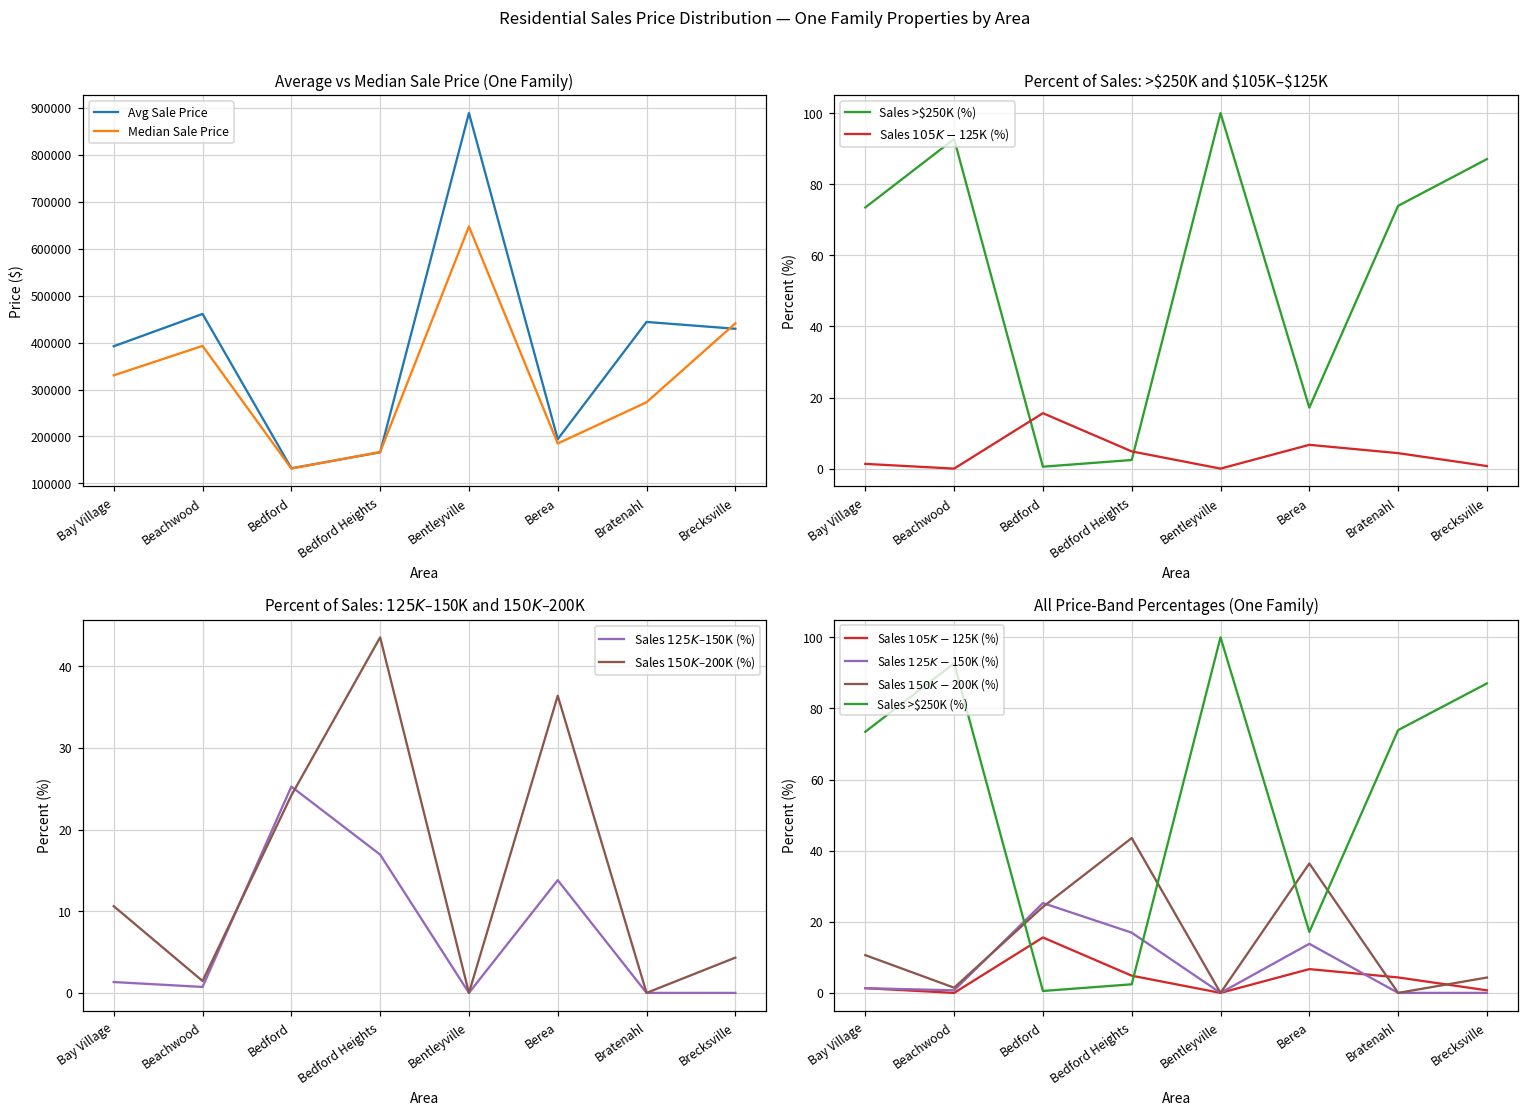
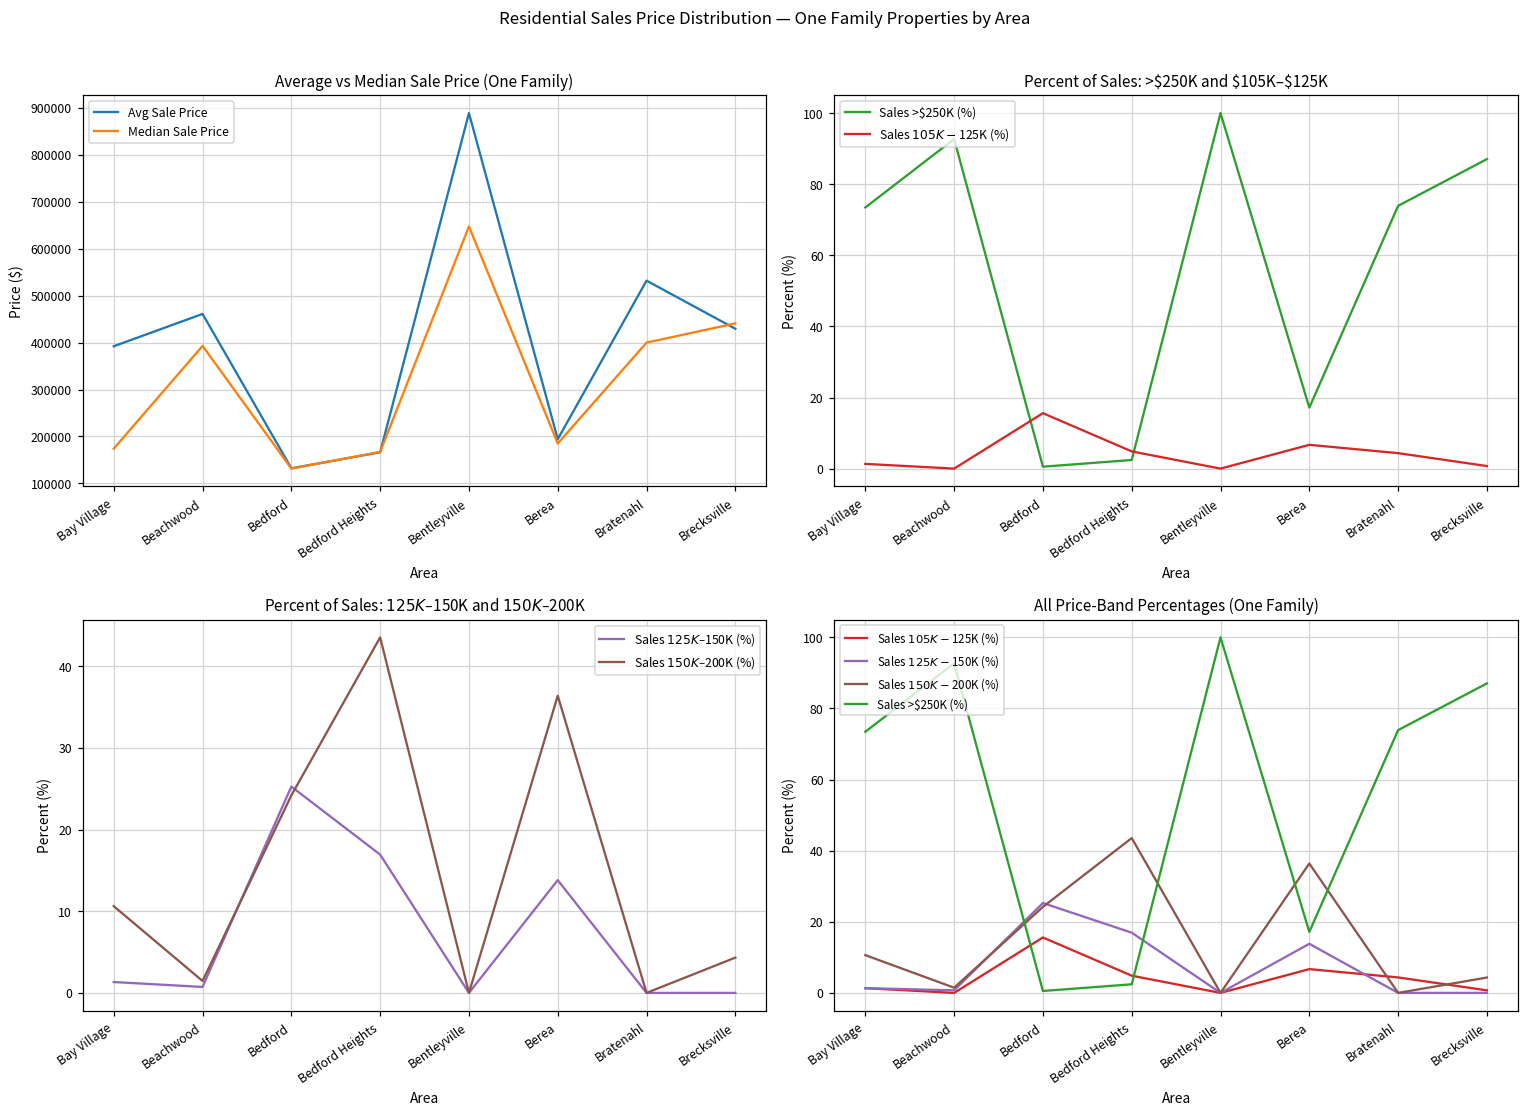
  {
    "Average vs Median Sale Price (One Family)": {
      "Avg Sale Price": {
        "Bay Village": 390000,
        "Beachwood": 460000,
        "Bentleyville": 890000,
        "Berea": 190000,
-       "Bratenahl": 440000,
+       "Bratenahl": 530000,
        "Brecksville": 430000
      },
      "Median Sale Price": {
-       "Bay Village": 330000,
+       "Bay Village": 170000,
        "Beachwood": 390000,
        "Bentleyville": 650000,
        "Berea": 190000,
-       "Bratenahl": 270000,
+       "Bratenahl": 400000,
        "Brecksville": 440000
      }
    },
    "All Price-Band Percentages (One Family)": {
      "Sales >$250K (%)": {
        "Bay Village": 73,
        "Bedford": 1,
        "Bedford Heights": 2,
        "Bentleyville": 100,
        "Berea": 17,
        "Bratenahl": 74,
        "Brecksville": 87
      }
    }
  }
